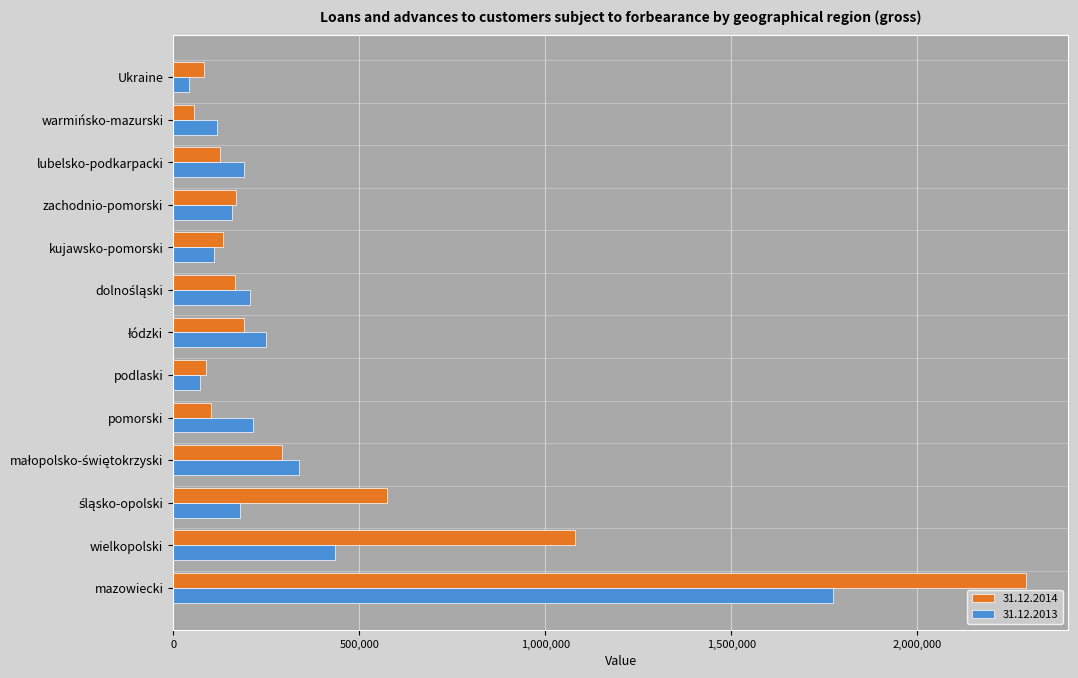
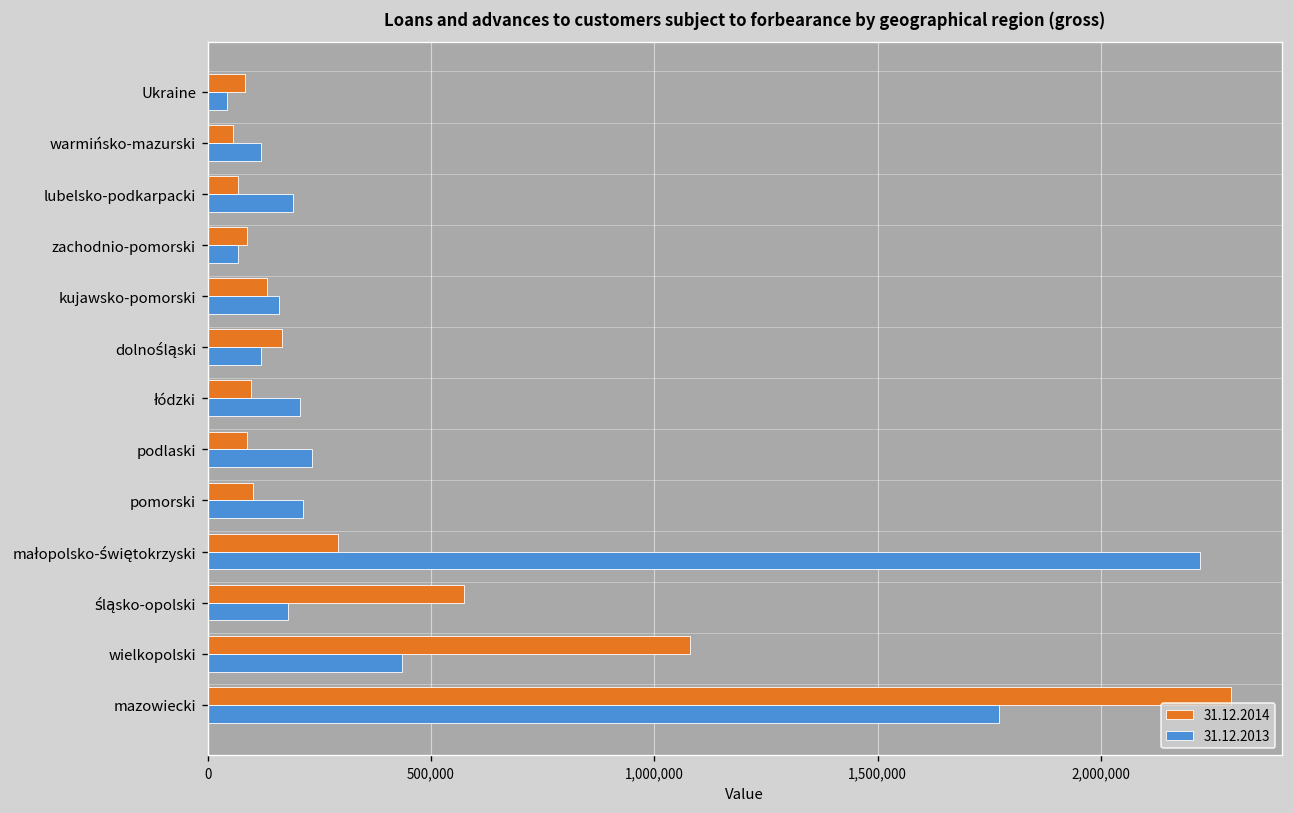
  {
    "31.12.2014": {
      "Ukraine": "80,000",
      "warmińsko-mazurski": "60,000",
-     "lubelsko-podkarpacki": "130,000",
-     "zachodnio-pomorski": "170,000",
+     "lubelsko-podkarpacki": "70,000",
+     "zachodnio-pomorski": "90,000",
      "kujawsko-pomorski": "130,000",
      "dolnośląski": "170,000",
-     "łódzki": "190,000",
+     "łódzki": "100,000",
      "podlaski": "90,000",
      "pomorski": "100,000",
      "małopolsko-świętokrzyski": "290,000",
      "śląsko-opolski": "570,000",
      "wielkopolski": "1,080,000",
      "mazowiecki": "2,290,000"
    },
    "31.12.2013": {
      "Ukraine": "40,000",
      "warmińsko-mazurski": "120,000",
      "lubelsko-podkarpacki": "190,000",
-     "zachodnio-pomorski": "160,000",
-     "kujawsko-pomorski": "110,000",
-     "dolnośląski": "210,000",
-     "łódzki": "250,000",
-     "podlaski": "70,000",
+     "zachodnio-pomorski": "70,000",
+     "kujawsko-pomorski": "160,000",
+     "dolnośląski": "120,000",
+     "łódzki": "210,000",
+     "podlaski": "230,000",
      "pomorski": "210,000",
-     "małopolsko-świętokrzyski": "340,000",
+     "małopolsko-świętokrzyski": "2,220,000",
      "śląsko-opolski": "180,000",
      "wielkopolski": "430,000",
      "mazowiecki": "1,770,000"
    }
  }
